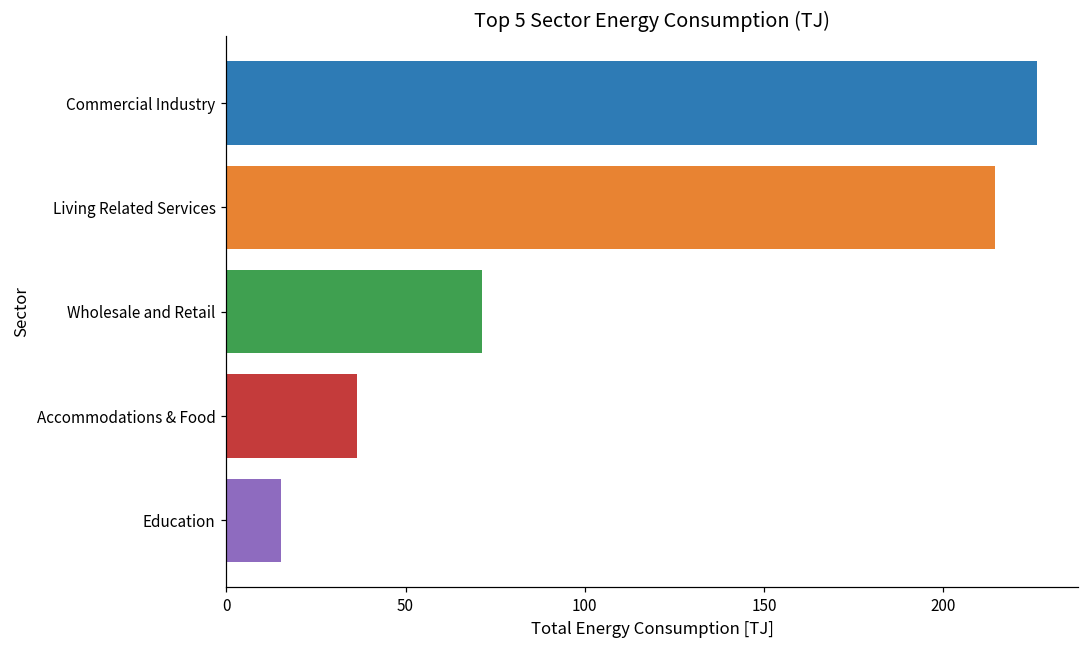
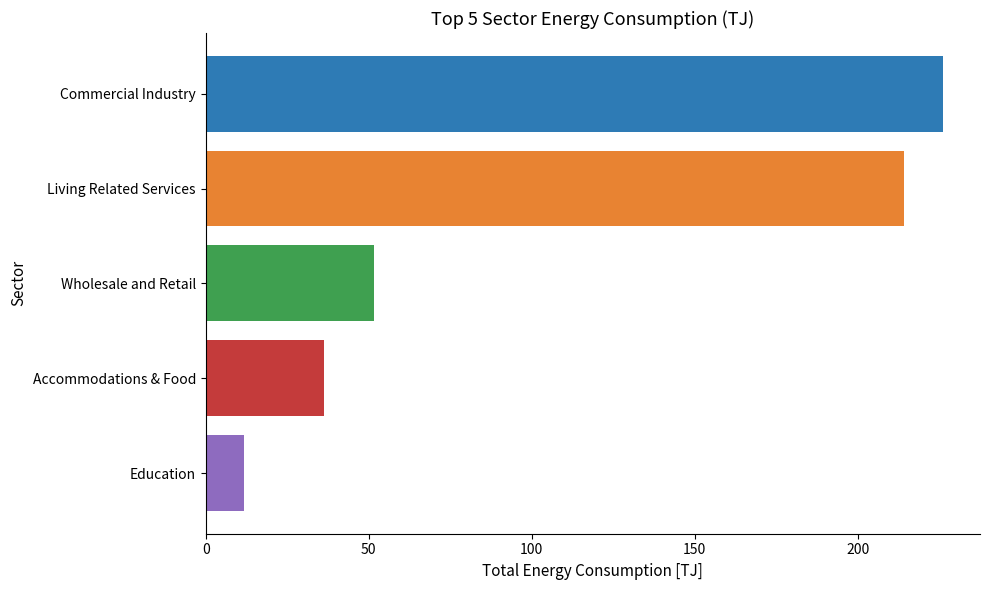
  {
    "Commercial Industry": 226,
    "Living Related Services": 214,
-   "Wholesale and Retail": 71,
+   "Wholesale and Retail": 52,
    "Accommodations & Food": 36,
-   "Education": 15
+   "Education": 12
  }
